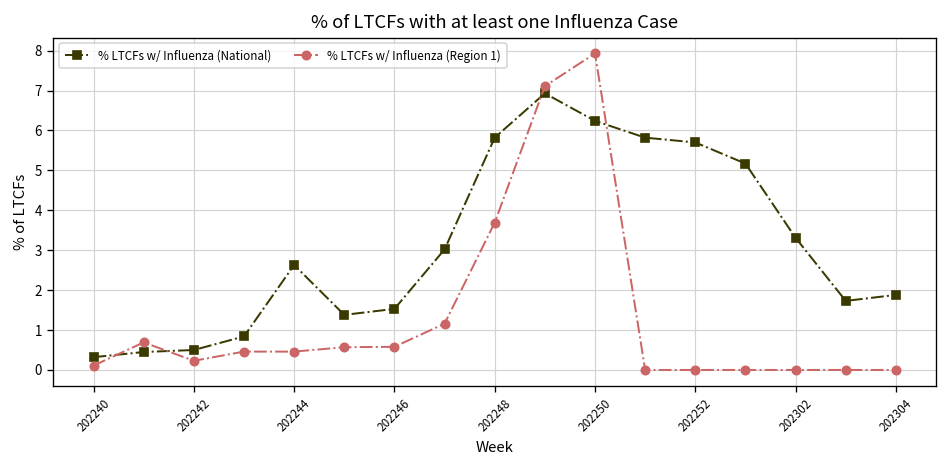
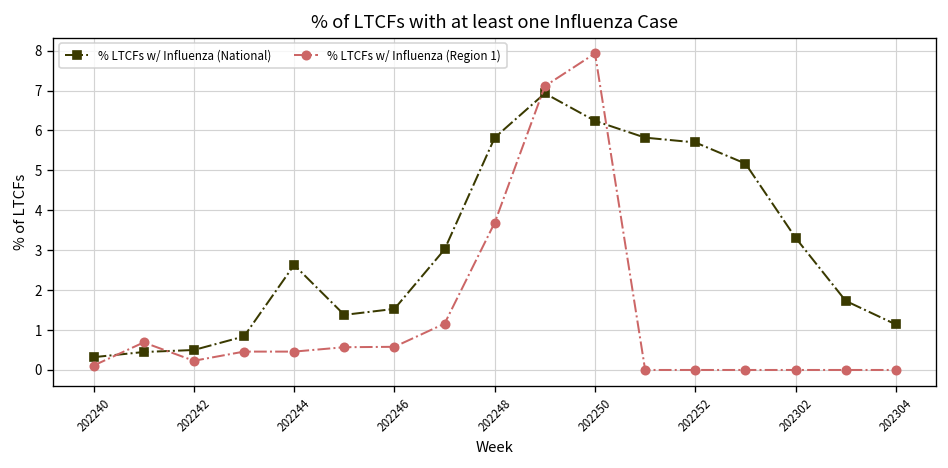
  {
    "% LTCFs w/ Influenza (National)": {
      "202240": 0.3,
      "202242": 0.5,
      "202244": 2.6,
      "202246": 1.5,
      "202248": 5.8,
      "202250": 6.2,
      "202252": 5.7,
      "202302": 3.3,
-     "202304": 1.9
+     "202304": 1.1
    },
    "% LTCFs w/ Influenza (Region 1)": {
      "202240": 0.1,
      "202242": 0.2,
      "202244": 0.5,
      "202246": 0.6,
      "202248": 3.7,
      "202250": 7.9,
      "202252": 0.0,
      "202302": 0.0,
      "202304": 0.0
    }
  }
